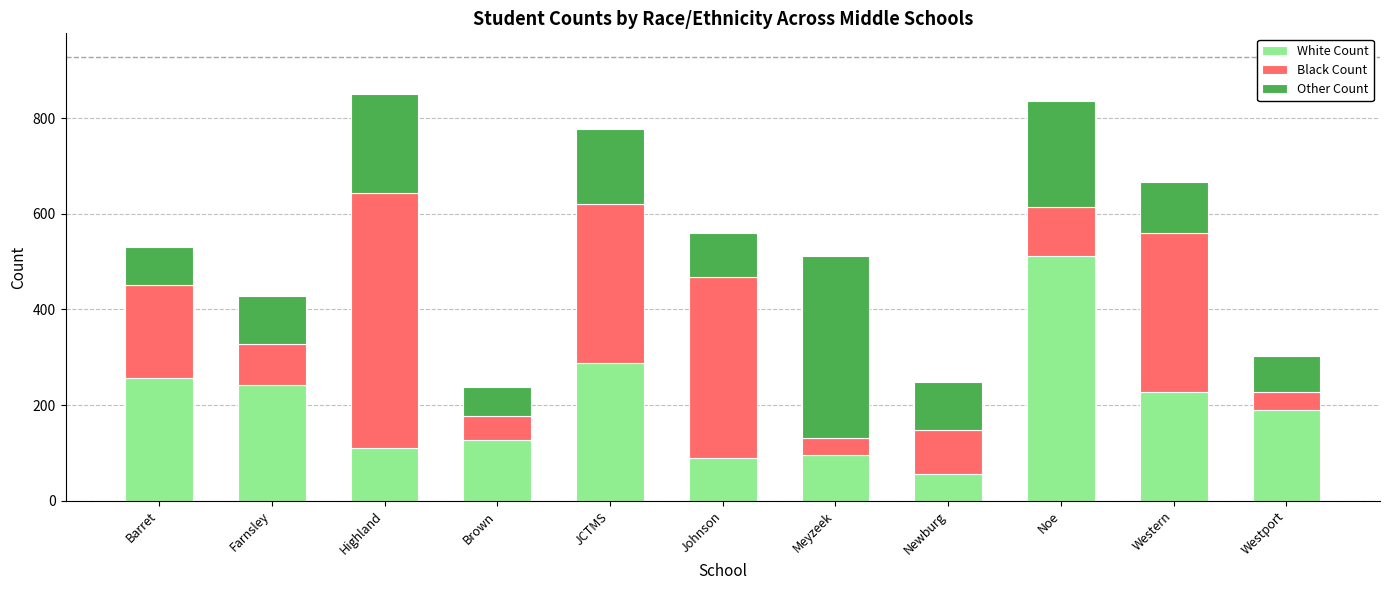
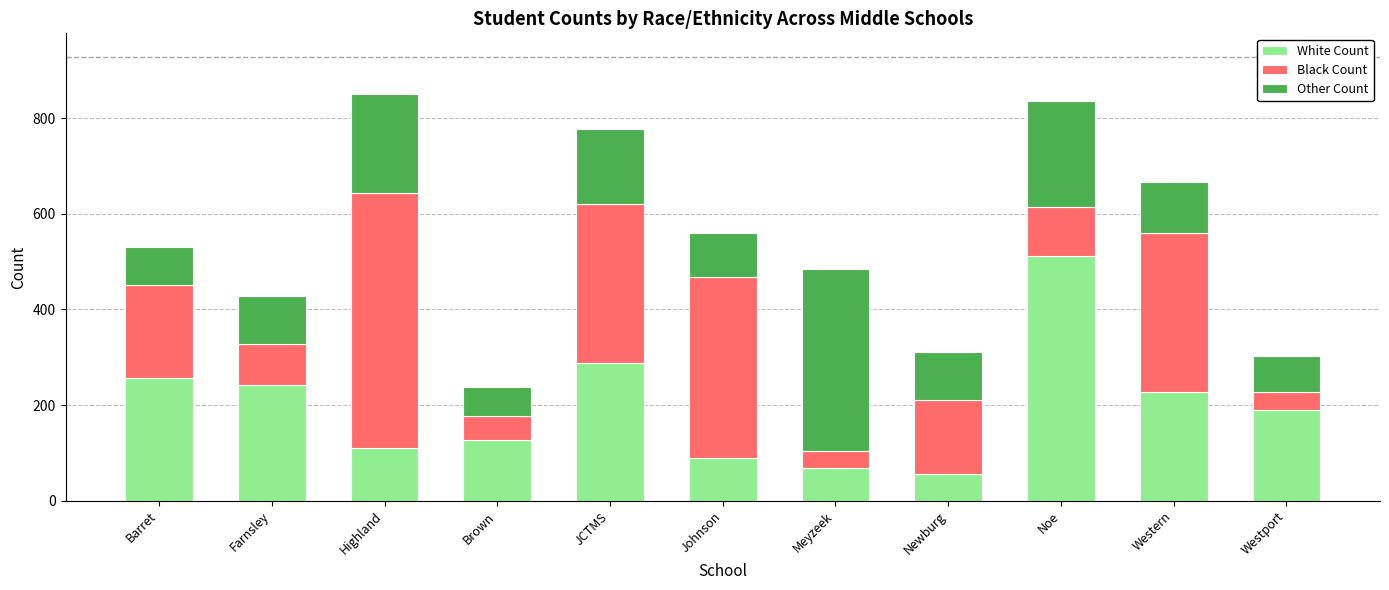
  {
    "White Count": {
      "Barret": 260,
      "Farnsley": 240,
      "Highland": 110,
      "Brown": 130,
      "JCTMS": 290,
      "Johnson": 90,
-     "Meyzeek": 100,
+     "Meyzeek": 70,
      "Newburg": 60,
      "Noe": 510,
      "Western": 230,
      "Westport": 190
    },
    "Black Count": {
      "Barret": 200,
      "Farnsley": 90,
      "Highland": 530,
      "Brown": 50,
      "JCTMS": 330,
      "Johnson": 380,
      "Meyzeek": 40,
-     "Newburg": 90,
+     "Newburg": 160,
      "Noe": 100,
      "Western": 330,
      "Westport": 40
    },
    "Other Count": {
      "Barret": 80,
      "Farnsley": 100,
      "Highland": 210,
      "Brown": 60,
      "JCTMS": 160,
      "Johnson": 90,
      "Meyzeek": 380,
      "Newburg": 100,
      "Noe": 220,
      "Western": 110,
      "Westport": 80
    }
  }
